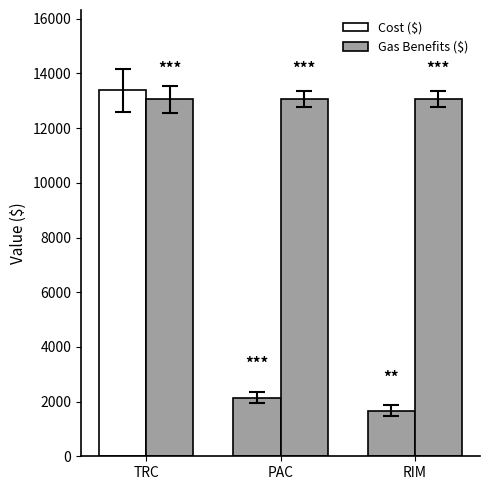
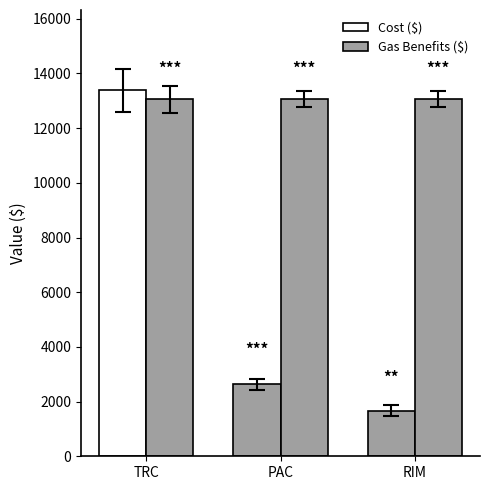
  {
    "Cost ($)": {
      "TRC": 13400,
-     "PAC": 2100,
+     "PAC": 2600,
      "RIM": 1700
    },
    "Gas Benefits ($)": {
      "TRC": 13100,
      "PAC": 13100,
      "RIM": 13100
    }
  }
